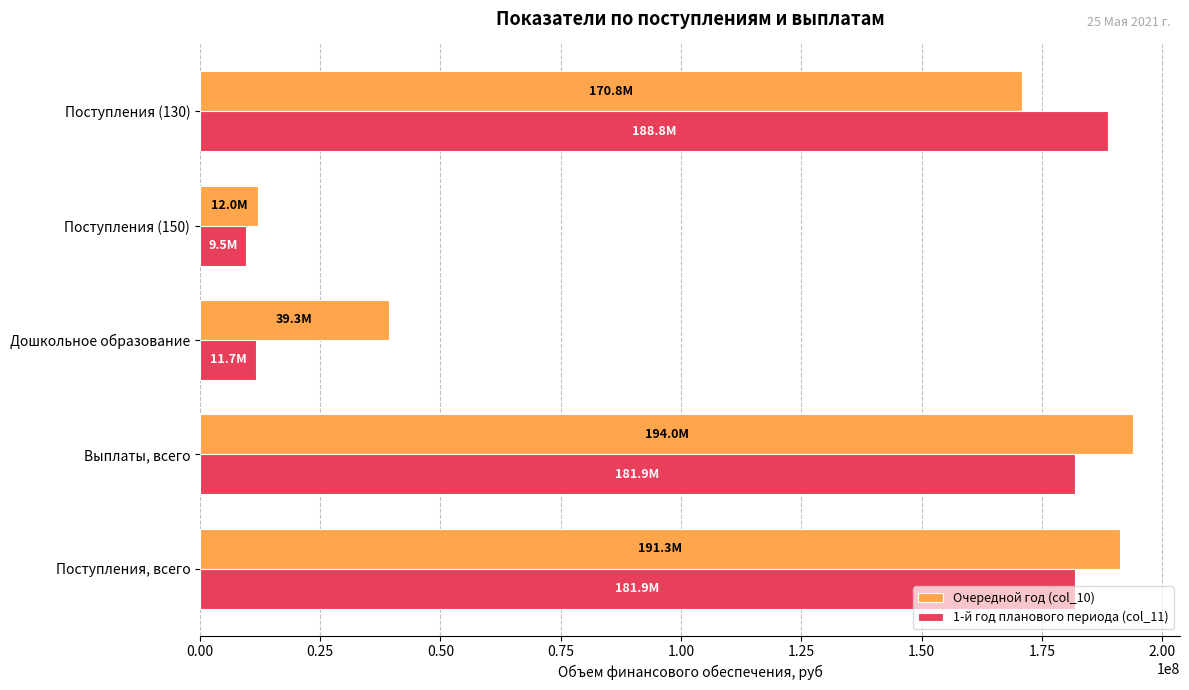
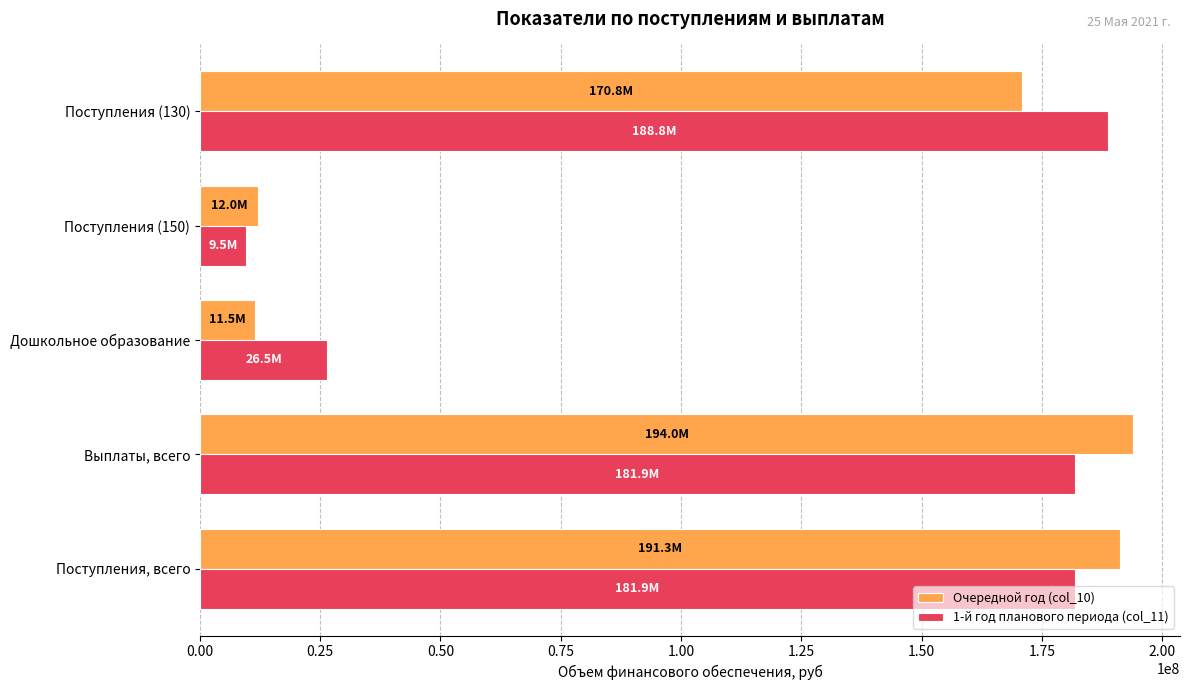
  {
    "Очередной год (col_10)": {
      "Поступления (130)": "170.8M",
      "Поступления (150)": "12.0M",
-     "Дошкольное образование": "39.3M",
+     "Дошкольное образование": "11.5M",
      "Выплаты, всего": "194.0M",
      "Поступления, всего": "191.3M"
    },
    "1-й год планового периода (col_11)": {
      "Поступления (130)": "188.8M",
      "Поступления (150)": "9.5M",
-     "Дошкольное образование": "11.7M",
+     "Дошкольное образование": "26.5M",
      "Выплаты, всего": "181.9M"
    }
  }
